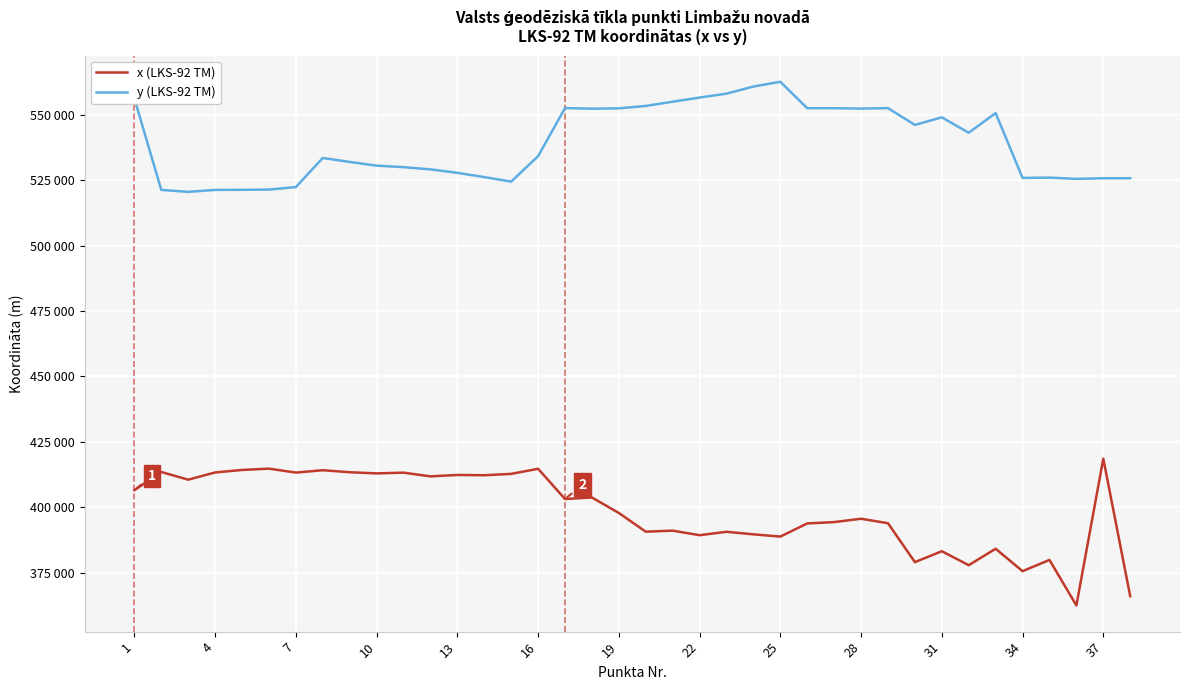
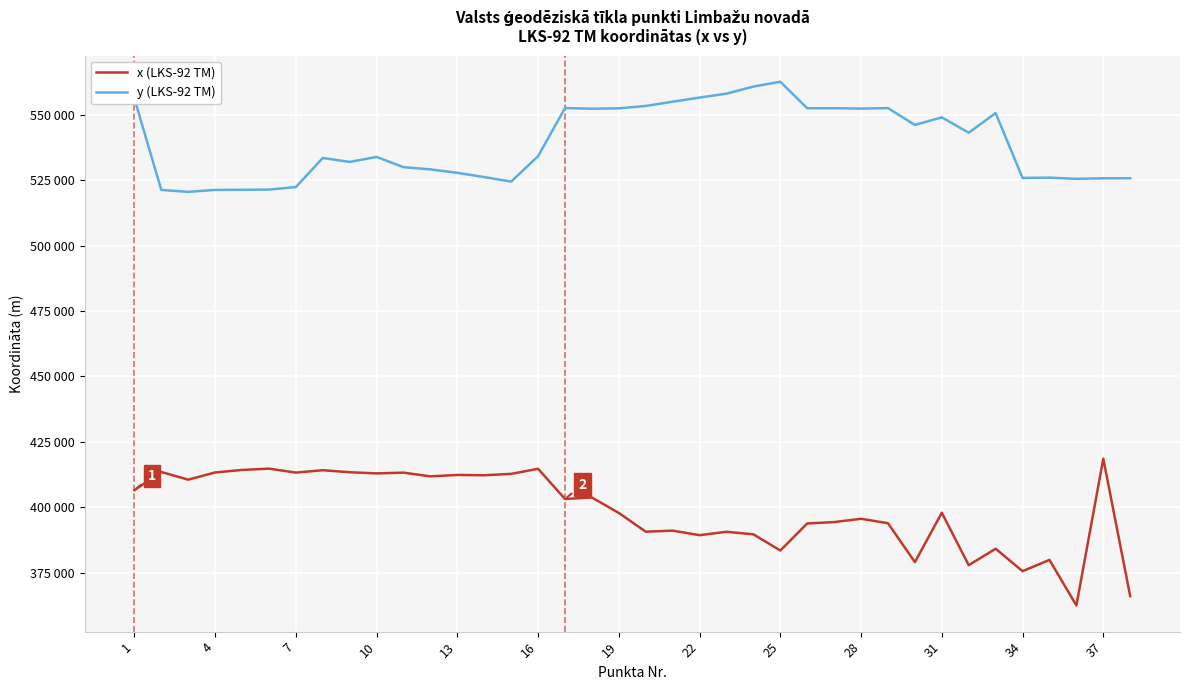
  {
    "x (LKS-92 TM)": {
      "4": 413000,
      "7": 413000,
      "10": 413000,
      "13": 412000,
      "16": 415000,
      "19": 398000,
      "22": 389000,
-     "25": 389000,
+     "25": 383000,
      "28": 396000,
-     "31": 383000,
+     "31": 398000,
      "34": 376000,
      "37": 419000
    },
    "y (LKS-92 TM)": {
      "4": 521000,
      "7": 522000,
-     "10": 531000,
+     "10": 534000,
      "13": 528000,
      "16": 534000,
      "19": 552000,
      "22": 557000,
      "25": 563000,
      "28": 552000,
      "31": 549000,
      "34": 526000,
      "37": 526000
    }
  }
